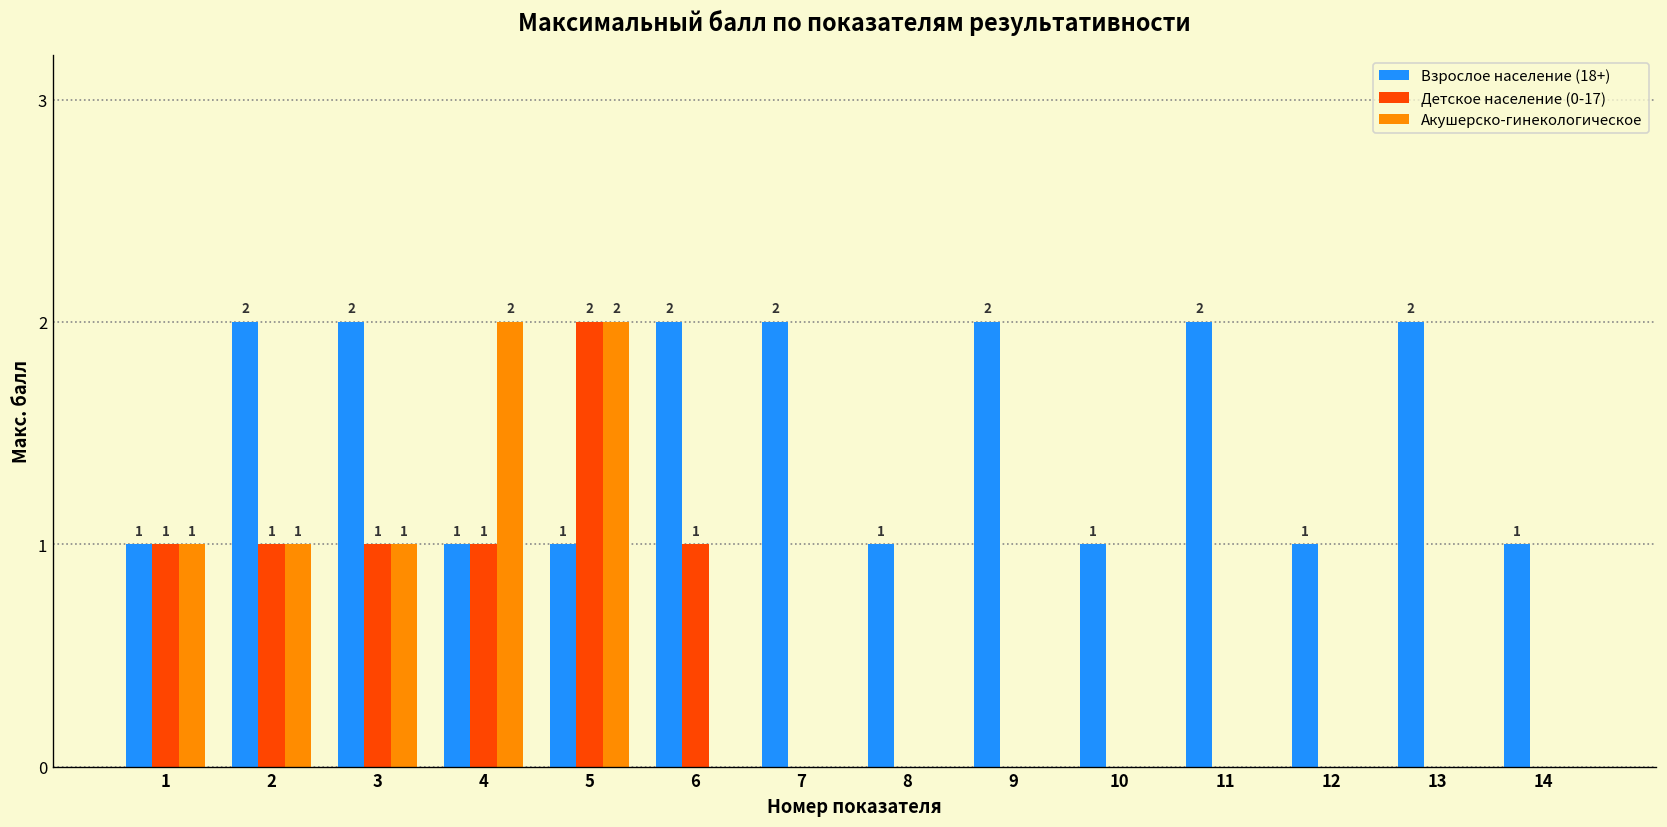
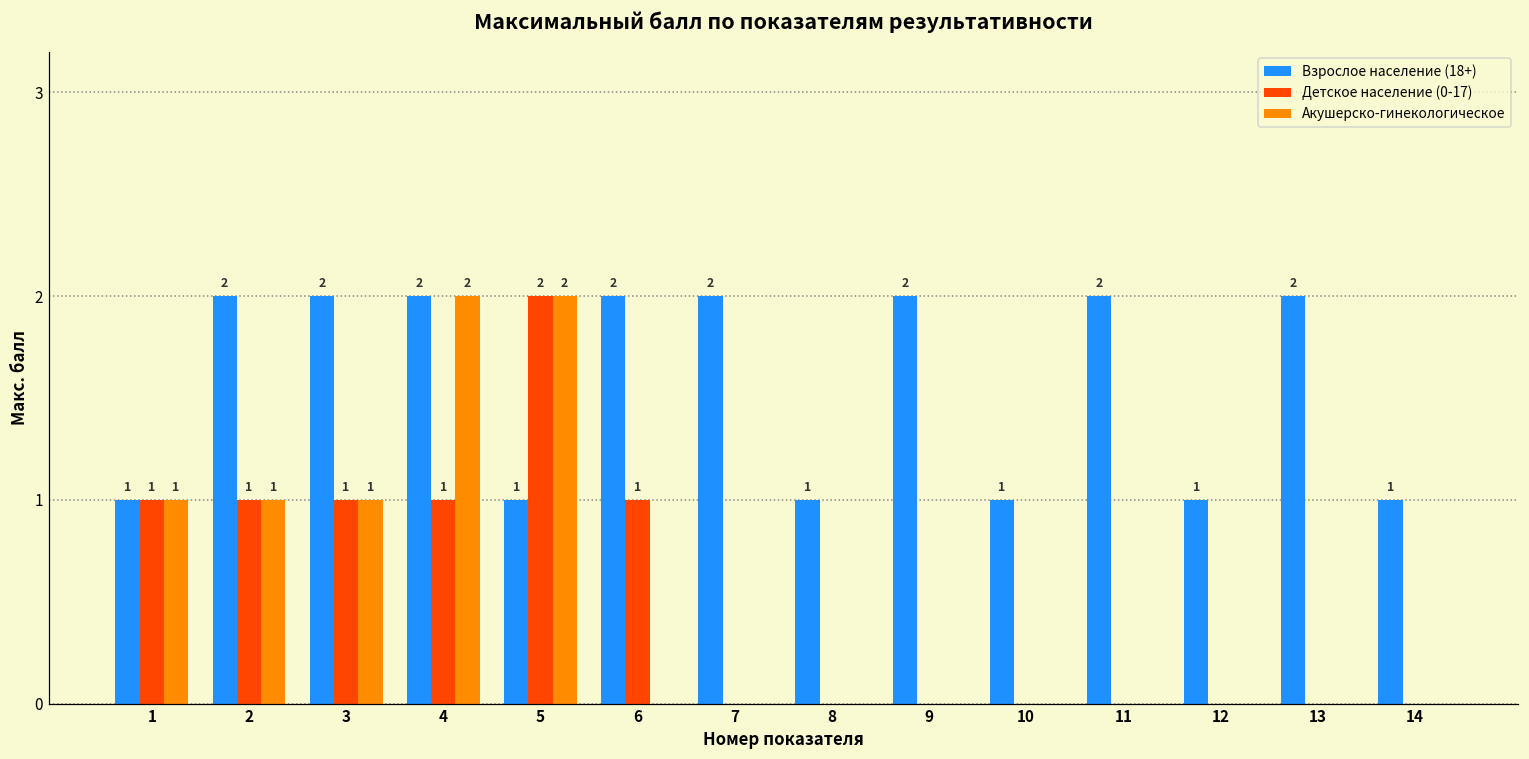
  {
    "Взрослое население (18+)": {
      "1": 1,
      "2": 2,
      "3": 2,
-     "4": 1,
+     "4": 2,
      "5": 1,
      "6": 2,
      "7": 2,
      "8": 1,
      "9": 2,
      "10": 1,
      "11": 2,
      "12": 1,
      "13": 2,
      "14": 1
    },
    "Детское население (0-17)": {
      "1": 1,
      "2": 1,
      "3": 1,
      "4": 1,
      "5": 2,
      "6": 1
    },
    "Акушерско-гинекологическое": {
      "1": 1,
      "2": 1,
      "3": 1,
      "4": 2,
      "5": 2
    }
  }
